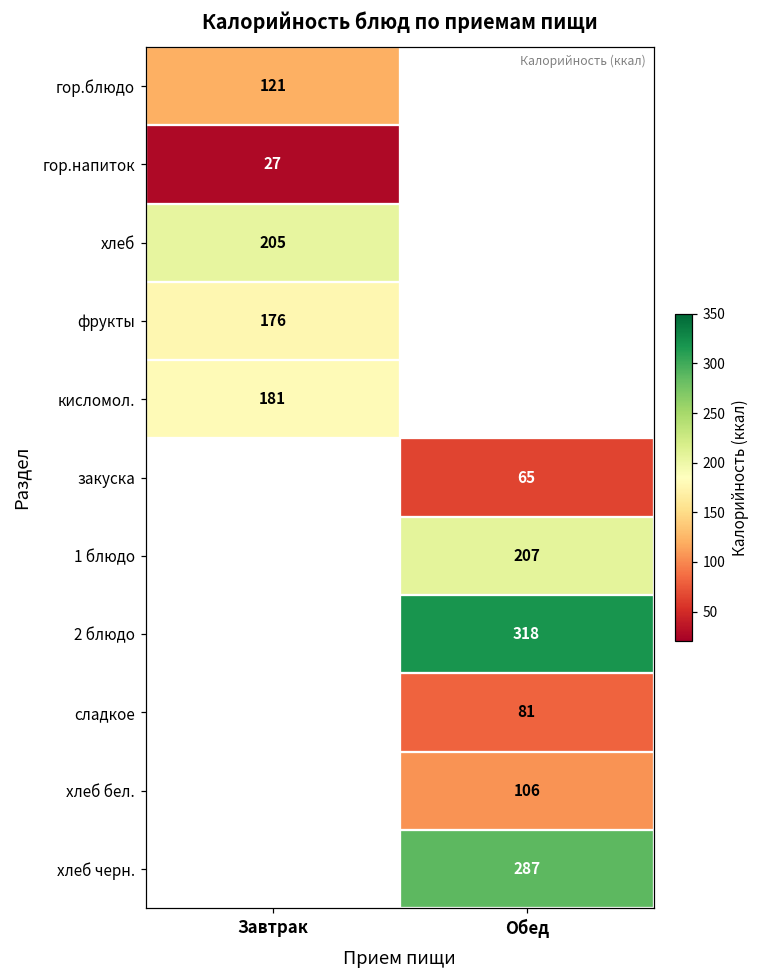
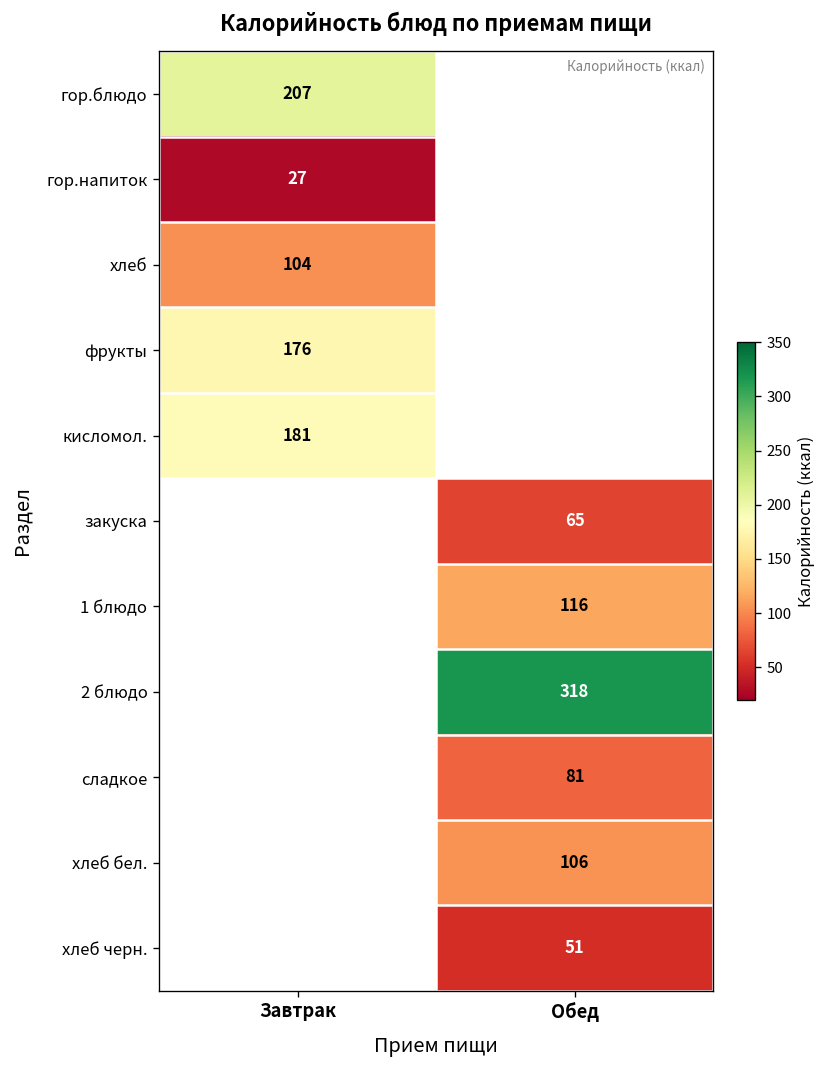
  {
    "гор.блюдо": {
-     "Завтрак": 121
+     "Завтрак": 207
    },
    "гор.напиток": {
      "Завтрак": 27
    },
    "хлеб": {
-     "Завтрак": 205
+     "Завтрак": 104
    },
    "фрукты": {
      "Завтрак": 176
    },
    "кисломол.": {
      "Завтрак": 181
    },
    "закуска": {
      "Обед": 65
    },
    "1 блюдо": {
-     "Обед": 207
+     "Обед": 116
    },
    "2 блюдо": {
      "Обед": 318
    },
    "сладкое": {
      "Обед": 81
    },
    "хлеб бел.": {
      "Обед": 106
    },
    "хлеб черн.": {
-     "Обед": 287
+     "Обед": 51
    }
  }
